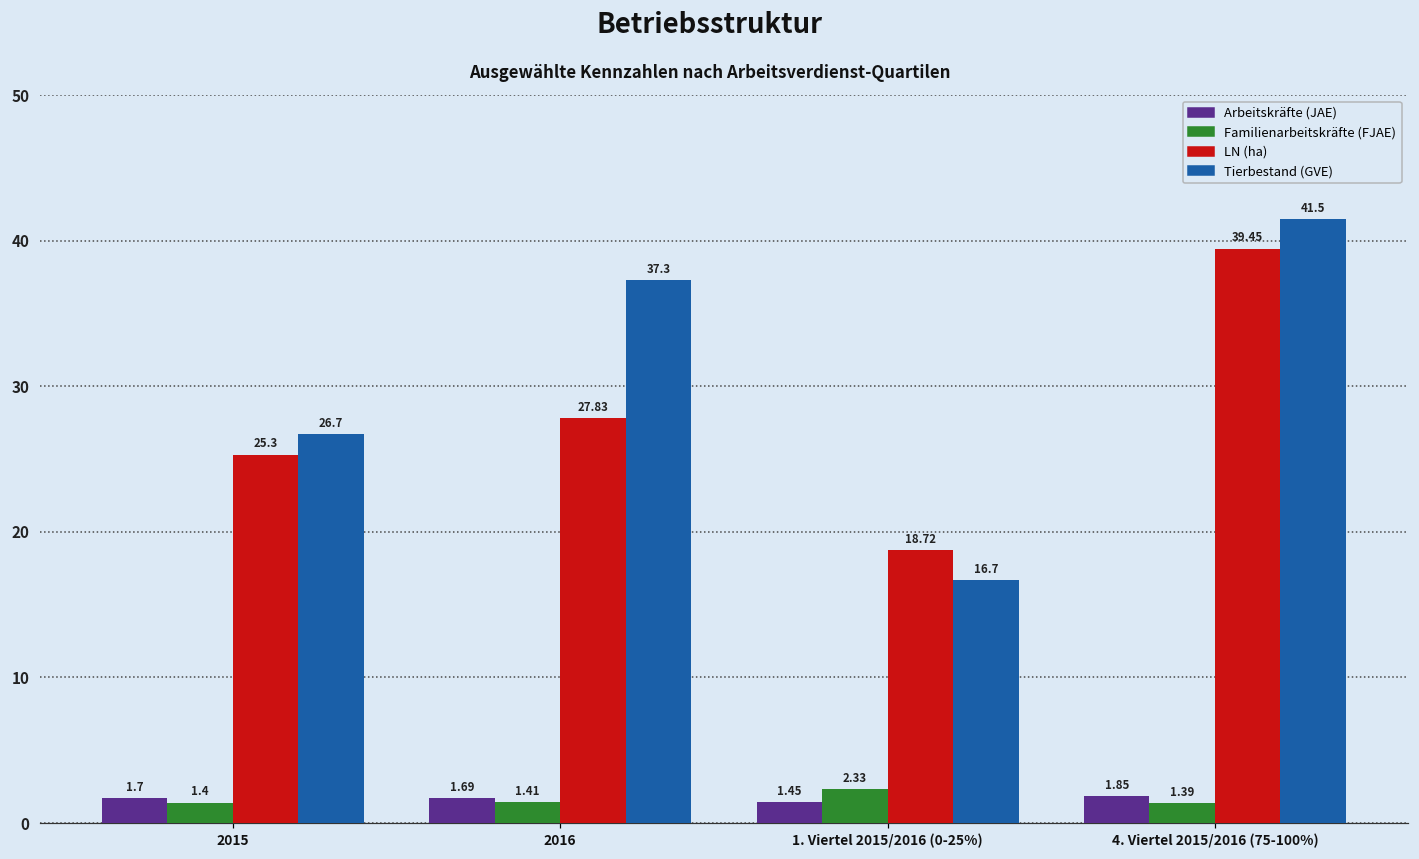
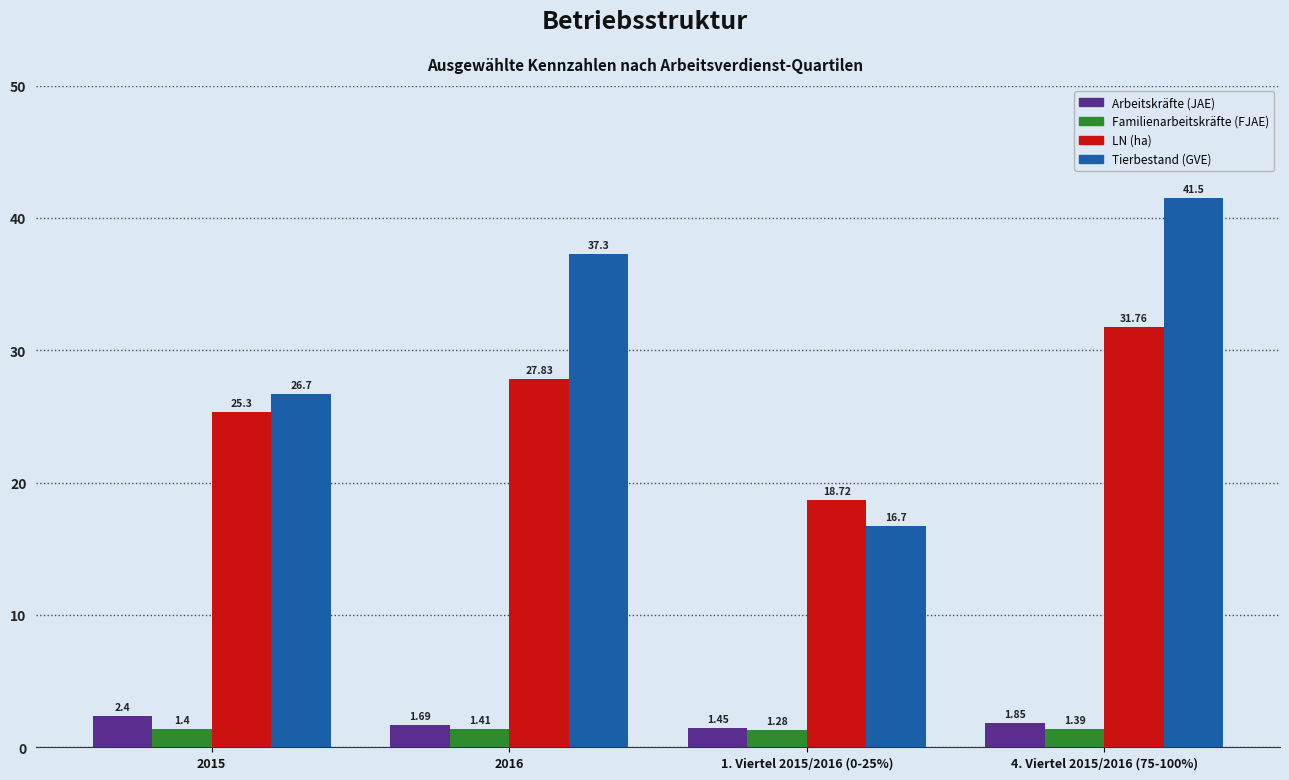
  {
    "Arbeitskräfte (JAE)": {
-     "2015": 1.7,
+     "2015": 2.4,
      "2016": 1.69,
      "1. Viertel 2015/2016 (0-25%)": 1.45,
      "4. Viertel 2015/2016 (75-100%)": 1.85
    },
    "Familienarbeitskräfte (FJAE)": {
      "2015": 1.4,
      "2016": 1.41,
-     "1. Viertel 2015/2016 (0-25%)": 2.33,
+     "1. Viertel 2015/2016 (0-25%)": 1.28,
      "4. Viertel 2015/2016 (75-100%)": 1.39
    },
    "LN (ha)": {
      "2015": 25.3,
      "2016": 27.83,
      "1. Viertel 2015/2016 (0-25%)": 18.72,
-     "4. Viertel 2015/2016 (75-100%)": 39.45
+     "4. Viertel 2015/2016 (75-100%)": 31.76
    },
    "Tierbestand (GVE)": {
      "2015": 26.7,
      "2016": 37.3,
      "1. Viertel 2015/2016 (0-25%)": 16.7,
      "4. Viertel 2015/2016 (75-100%)": 41.5
    }
  }
